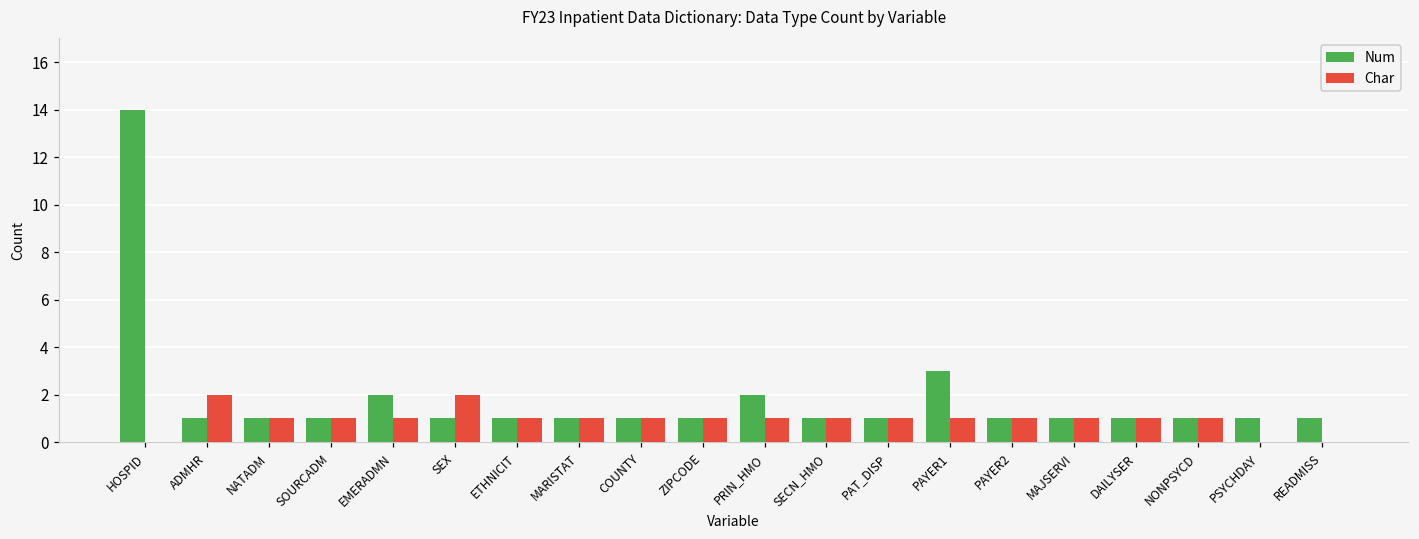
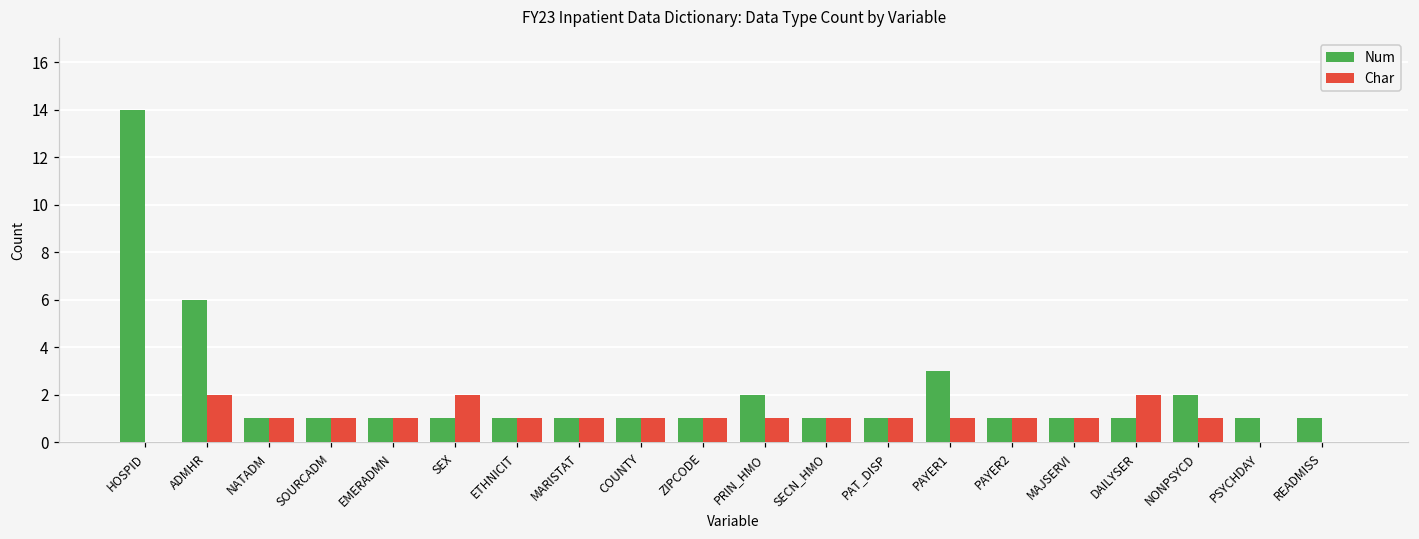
  {
    "Num": {
      "HOSPID": 14,
-     "ADMHR": 1,
+     "ADMHR": 6,
      "NATADM": 1,
      "SOURCADM": 1,
-     "EMERADMN": 2,
+     "EMERADMN": 1,
      "SEX": 1,
      "ETHNICIT": 1,
      "MARISTAT": 1,
      "COUNTY": 1,
      "ZIPCODE": 1,
      "PRIN_HMO": 2,
      "SECN_HMO": 1,
      "PAT_DISP": 1,
      "PAYER1": 3,
      "PAYER2": 1,
      "MAJSERVI": 1,
      "DAILYSER": 1,
-     "NONPSYCD": 1,
+     "NONPSYCD": 2,
      "PSYCHDAY": 1,
      "READMISS": 1
    },
    "Char": {
      "HOSPID": 0,
      "ADMHR": 2,
      "NATADM": 1,
      "SOURCADM": 1,
      "EMERADMN": 1,
      "SEX": 2,
      "ETHNICIT": 1,
      "MARISTAT": 1,
      "COUNTY": 1,
      "ZIPCODE": 1,
      "PRIN_HMO": 1,
      "SECN_HMO": 1,
      "PAT_DISP": 1,
      "PAYER1": 1,
      "PAYER2": 1,
      "MAJSERVI": 1,
-     "DAILYSER": 1,
+     "DAILYSER": 2,
      "NONPSYCD": 1,
      "PSYCHDAY": 0,
      "READMISS": 0
    }
  }
